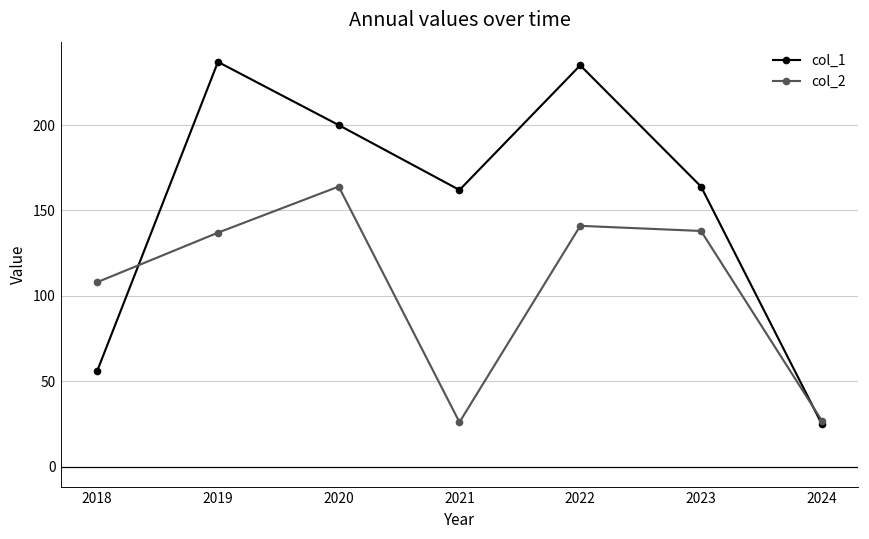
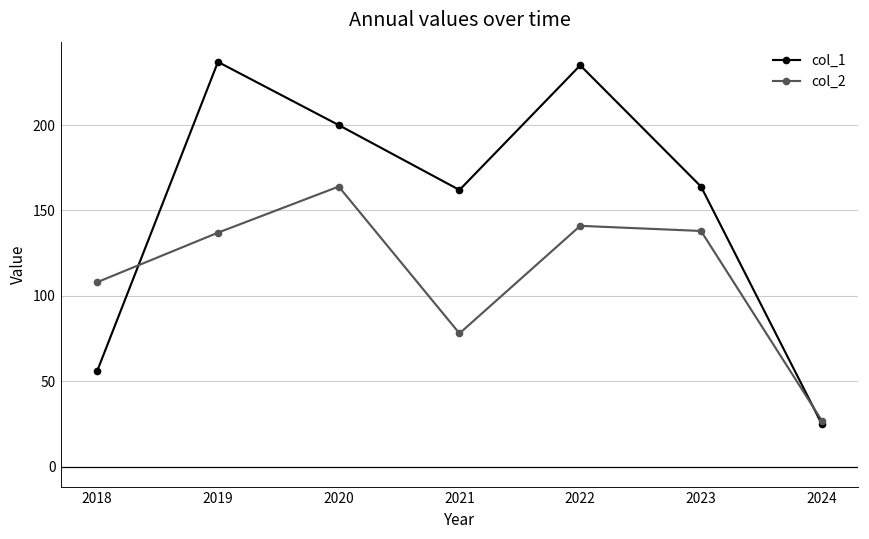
  {
    "col_1": {
      "2018": 56,
      "2019": 237,
      "2020": 200,
      "2021": 162,
      "2022": 235,
      "2023": 164,
      "2024": 25
    },
    "col_2": {
      "2018": 108,
      "2019": 137,
      "2020": 164,
-     "2021": 26,
+     "2021": 78,
      "2022": 141,
      "2023": 138,
      "2024": 27
    }
  }
